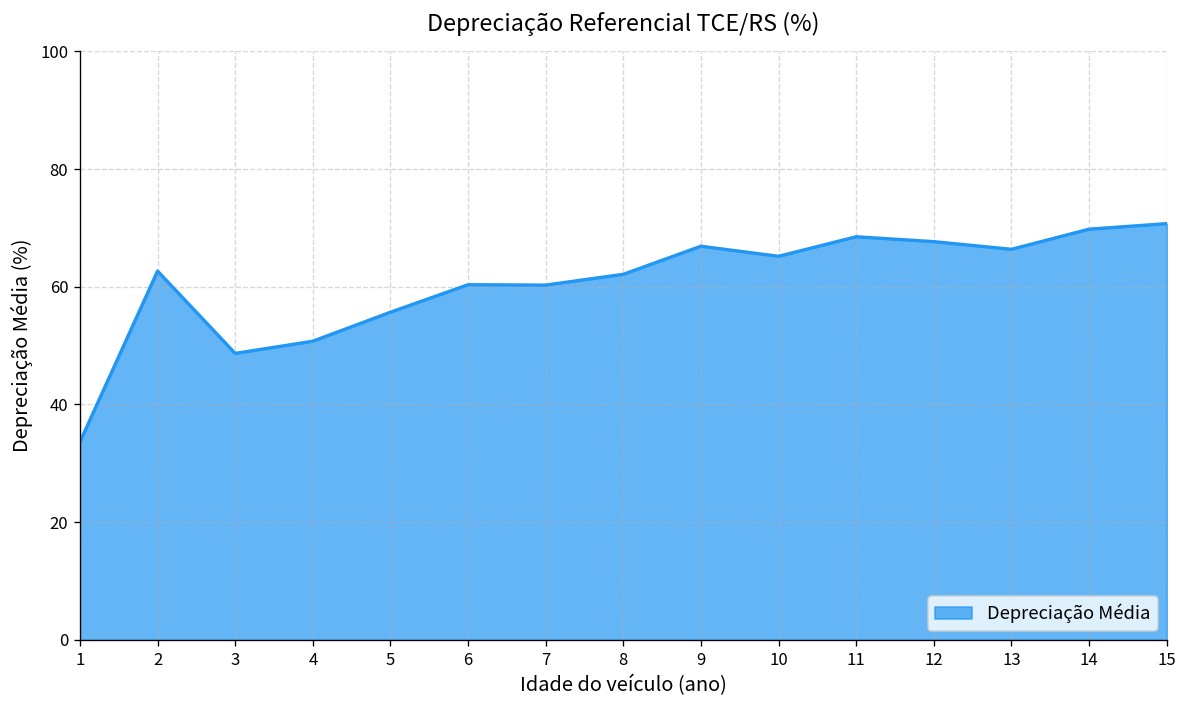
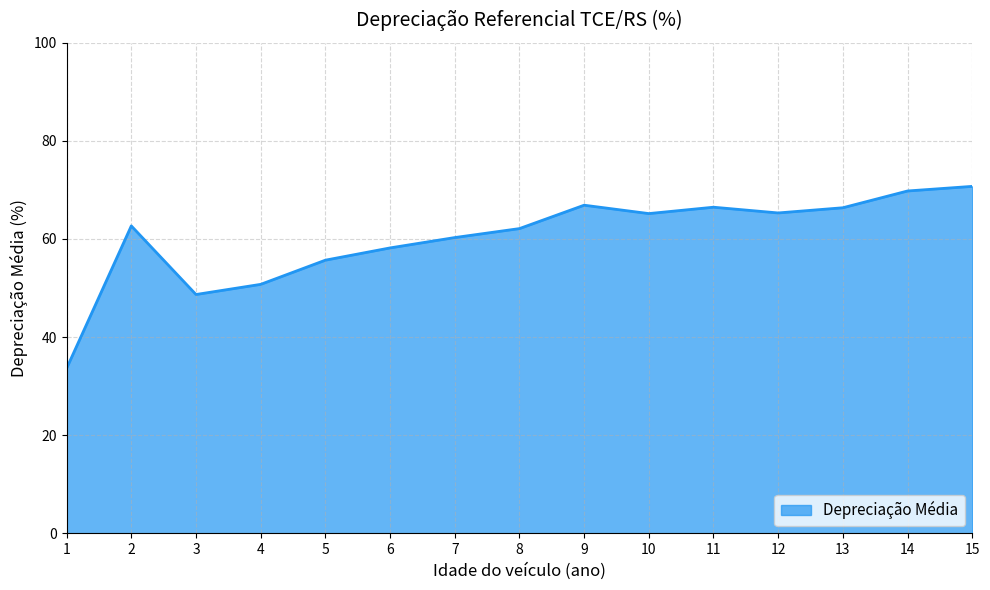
  {
    "1": 34,
    "2": 63,
    "3": 49,
    "4": 51,
    "5": 56,
-   "6": 60,
+   "6": 58,
    "7": 60,
    "8": 62,
    "9": 67,
    "10": 65,
-   "11": 69,
-   "12": 68,
+   "11": 66,
+   "12": 65,
    "13": 66,
    "14": 70,
    "15": 71
  }
